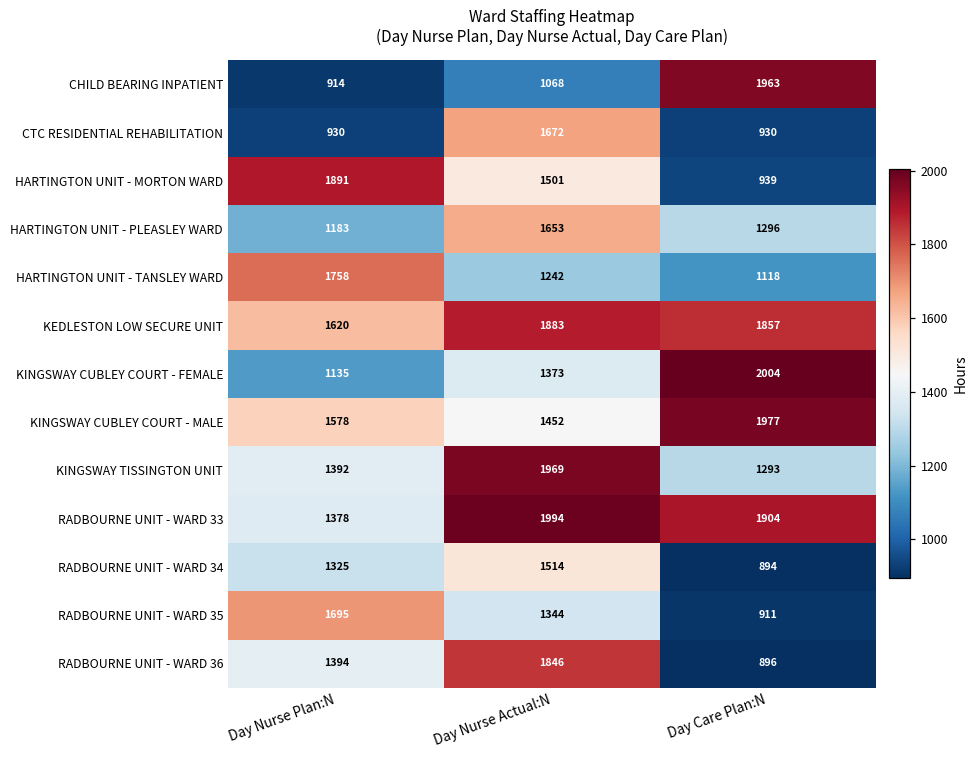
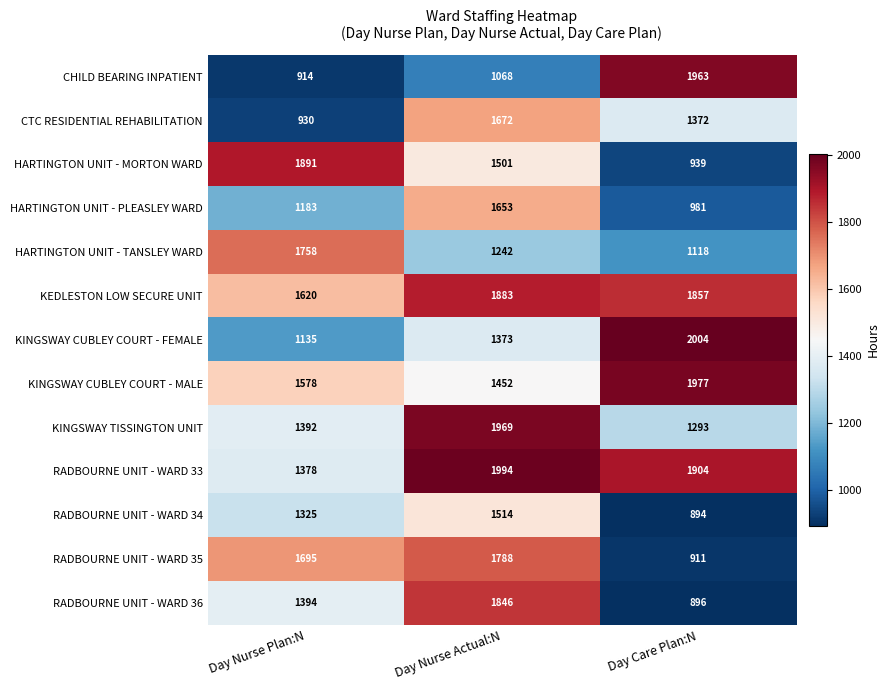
  {
    "CHILD BEARING INPATIENT": {
      "Day Nurse Plan:N": 914,
      "Day Nurse Actual:N": 1068,
      "Day Care Plan:N": 1963
    },
    "CTC RESIDENTIAL REHABILITATION": {
      "Day Nurse Plan:N": 930,
      "Day Nurse Actual:N": 1672,
-     "Day Care Plan:N": 930
+     "Day Care Plan:N": 1372
    },
    "HARTINGTON UNIT - MORTON WARD": {
      "Day Nurse Plan:N": 1891,
      "Day Nurse Actual:N": 1501,
      "Day Care Plan:N": 939
    },
    "HARTINGTON UNIT - PLEASLEY WARD": {
      "Day Nurse Plan:N": 1183,
      "Day Nurse Actual:N": 1653,
-     "Day Care Plan:N": 1296
+     "Day Care Plan:N": 981
    },
    "HARTINGTON UNIT - TANSLEY WARD": {
      "Day Nurse Plan:N": 1758,
      "Day Nurse Actual:N": 1242,
      "Day Care Plan:N": 1118
    },
    "KEDLESTON LOW SECURE UNIT": {
      "Day Nurse Plan:N": 1620,
      "Day Nurse Actual:N": 1883,
      "Day Care Plan:N": 1857
    },
    "KINGSWAY CUBLEY COURT - FEMALE": {
      "Day Nurse Plan:N": 1135,
      "Day Nurse Actual:N": 1373,
      "Day Care Plan:N": 2004
    },
    "KINGSWAY CUBLEY COURT - MALE": {
      "Day Nurse Plan:N": 1578,
      "Day Nurse Actual:N": 1452,
      "Day Care Plan:N": 1977
    },
    "KINGSWAY TISSINGTON UNIT": {
      "Day Nurse Plan:N": 1392,
      "Day Nurse Actual:N": 1969,
      "Day Care Plan:N": 1293
    },
    "RADBOURNE UNIT - WARD 33": {
      "Day Nurse Plan:N": 1378,
      "Day Nurse Actual:N": 1994,
      "Day Care Plan:N": 1904
    },
    "RADBOURNE UNIT - WARD 34": {
      "Day Nurse Plan:N": 1325,
      "Day Nurse Actual:N": 1514,
      "Day Care Plan:N": 894
    },
    "RADBOURNE UNIT - WARD 35": {
      "Day Nurse Plan:N": 1695,
-     "Day Nurse Actual:N": 1344,
+     "Day Nurse Actual:N": 1788,
      "Day Care Plan:N": 911
    },
    "RADBOURNE UNIT - WARD 36": {
      "Day Nurse Plan:N": 1394,
      "Day Nurse Actual:N": 1846,
      "Day Care Plan:N": 896
    }
  }
